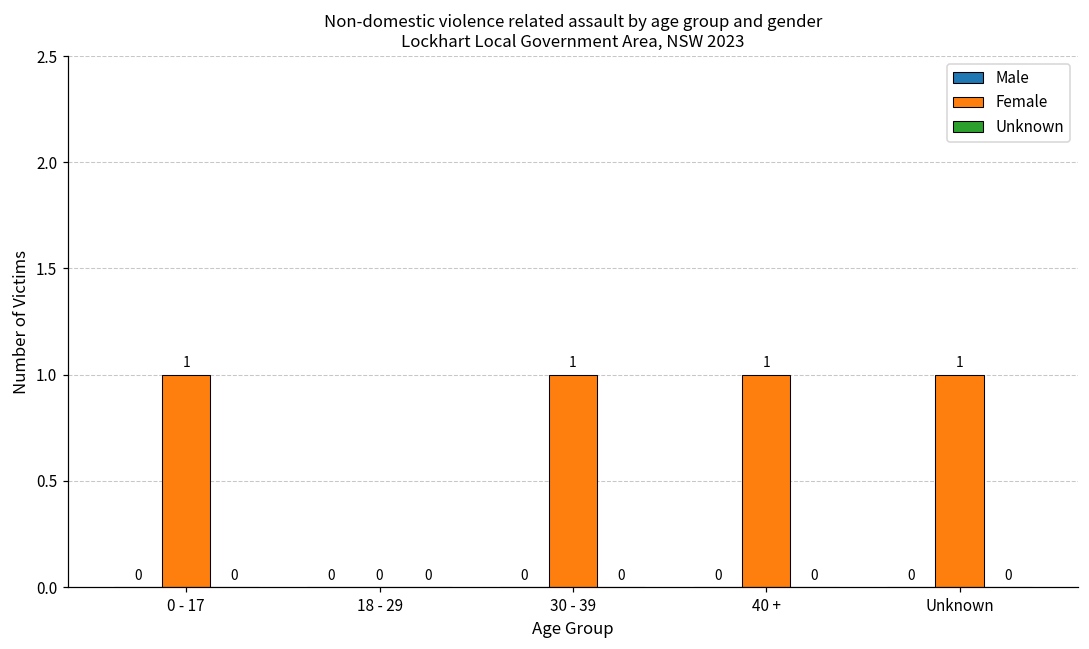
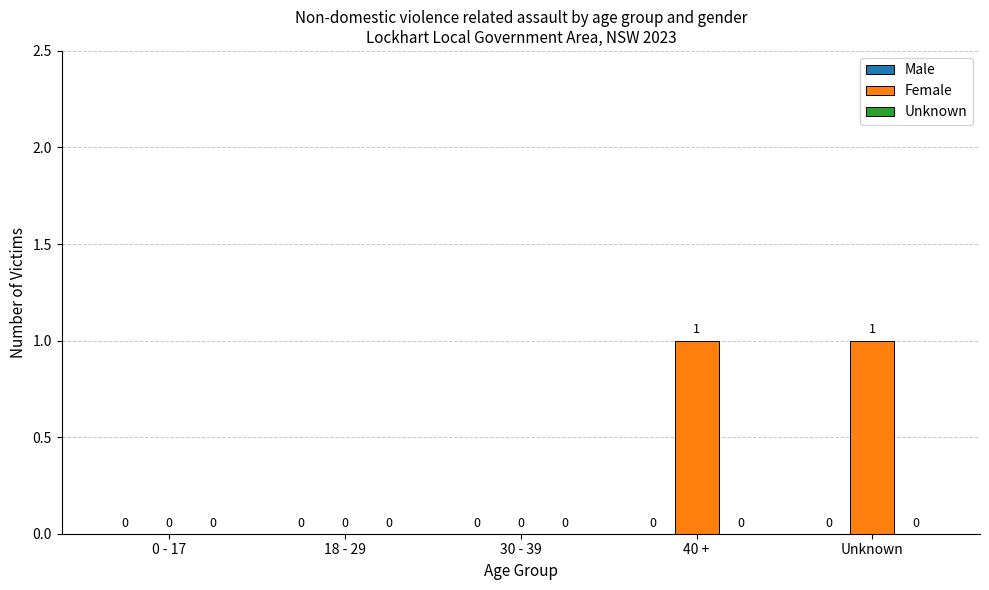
  {
    "Male": {
      "0 - 17": 0,
      "18 - 29": 0,
      "30 - 39": 0,
      "40 +": 0,
      "Unknown": 0
    },
    "Female": {
-     "0 - 17": 1,
+     "0 - 17": 0,
      "18 - 29": 0,
-     "30 - 39": 1,
+     "30 - 39": 0,
      "40 +": 1,
      "Unknown": 1
    },
    "Unknown": {
      "0 - 17": 0,
      "18 - 29": 0,
      "30 - 39": 0,
      "40 +": 0,
      "Unknown": 0
    }
  }
